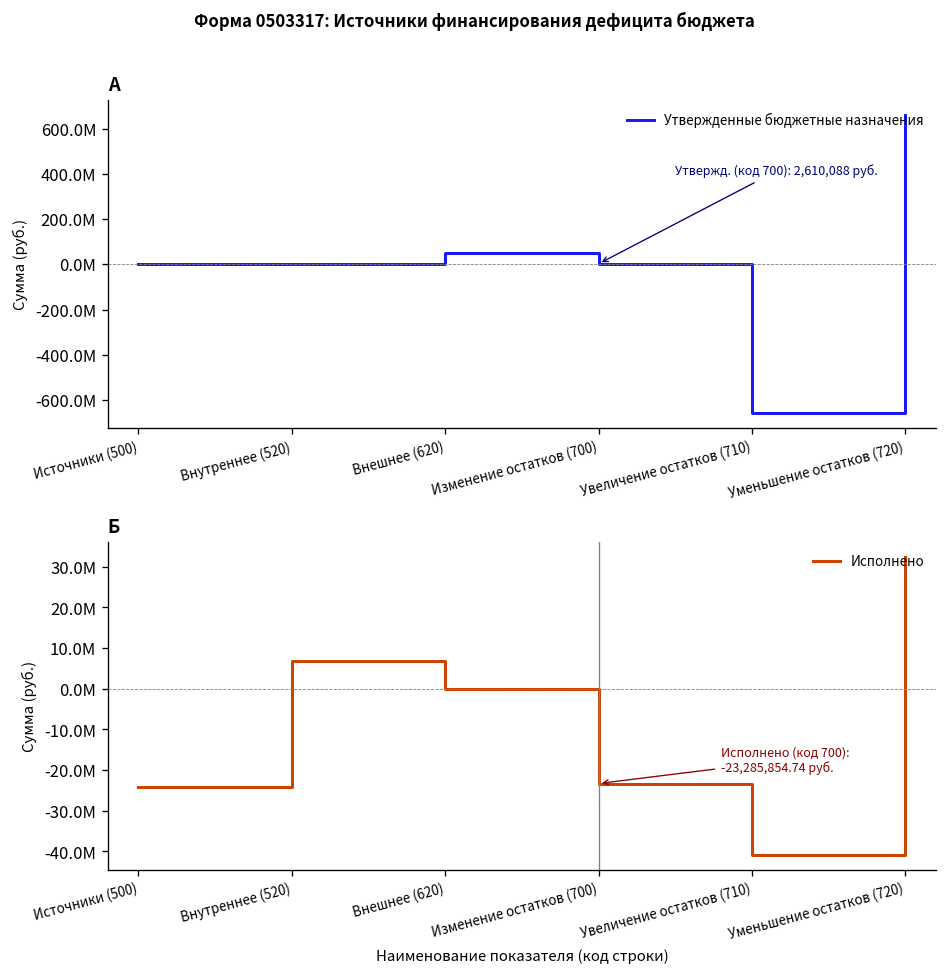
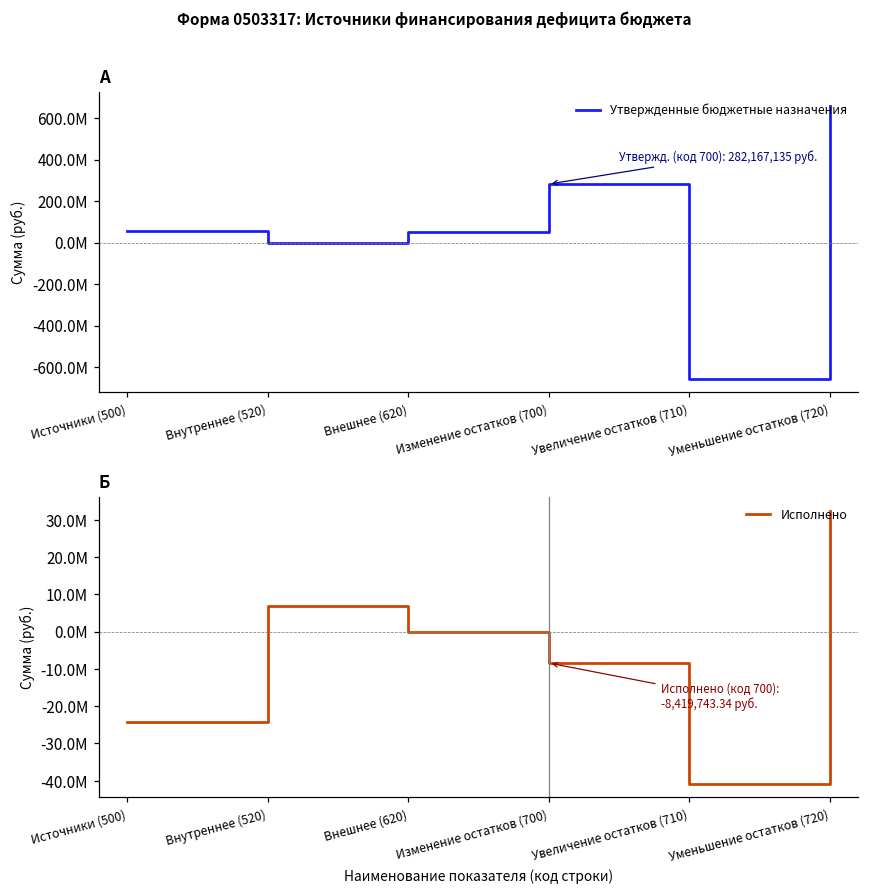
  {
    "А": {
-     "Источники (500)": "0",
-     "Изменение остатков (700)": "2,610,088"
+     "Источники (500)": "60000000",
+     "Изменение остатков (700)": "282,167,135"
    },
    "Б": {
-     "Изменение остатков (700)": "-23,285,854.74"
+     "Изменение остатков (700)": "-8,419,743.34"
    }
  }
